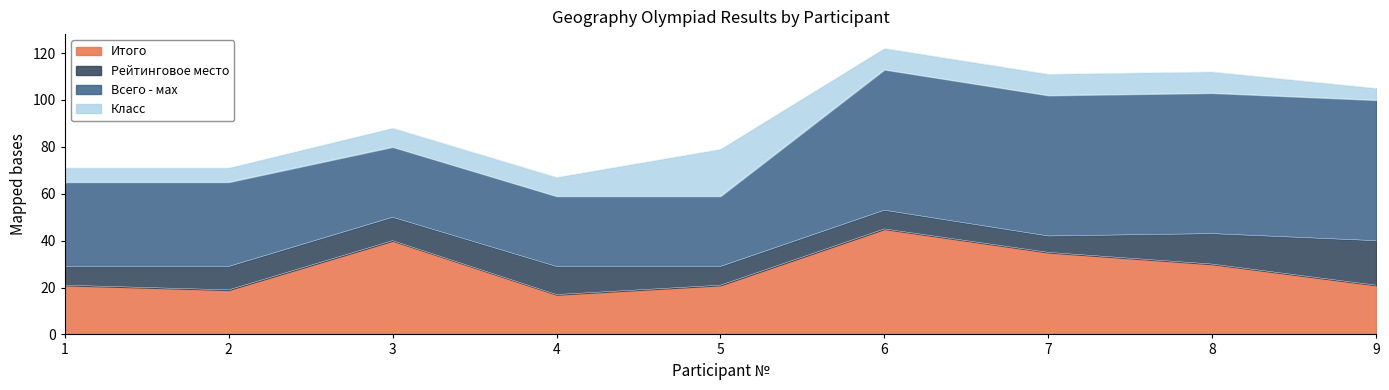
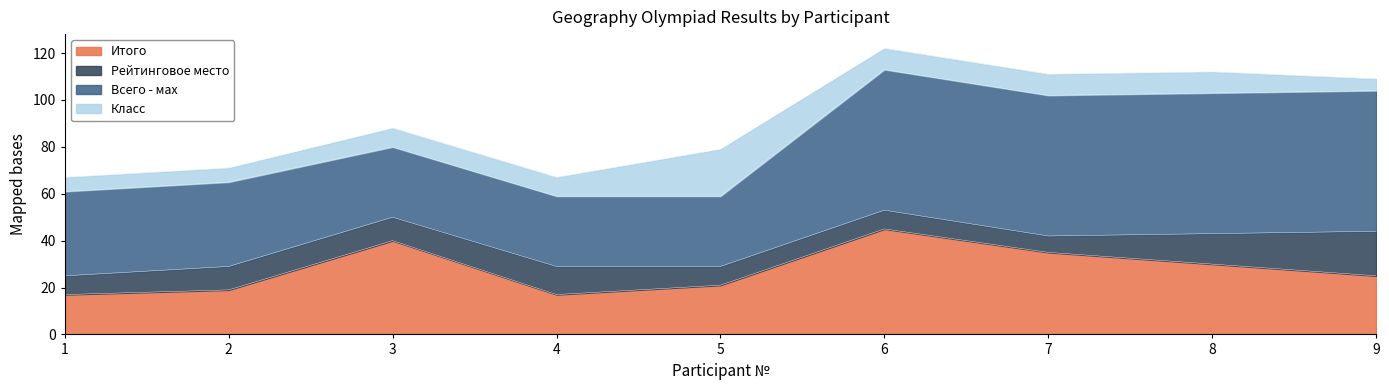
  {
    "Итого": {
-     "1": 21,
+     "1": 17,
      "2": 19,
      "3": 40,
      "4": 17,
      "5": 21,
      "6": 45,
      "7": 35,
      "8": 30,
-     "9": 21
+     "9": 25
    },
    "Класс": {
      "1": 6,
      "2": 6,
      "3": 8,
      "4": 8,
      "5": 20,
      "6": 9,
      "7": 9,
      "8": 9,
      "9": 5
    }
  }
